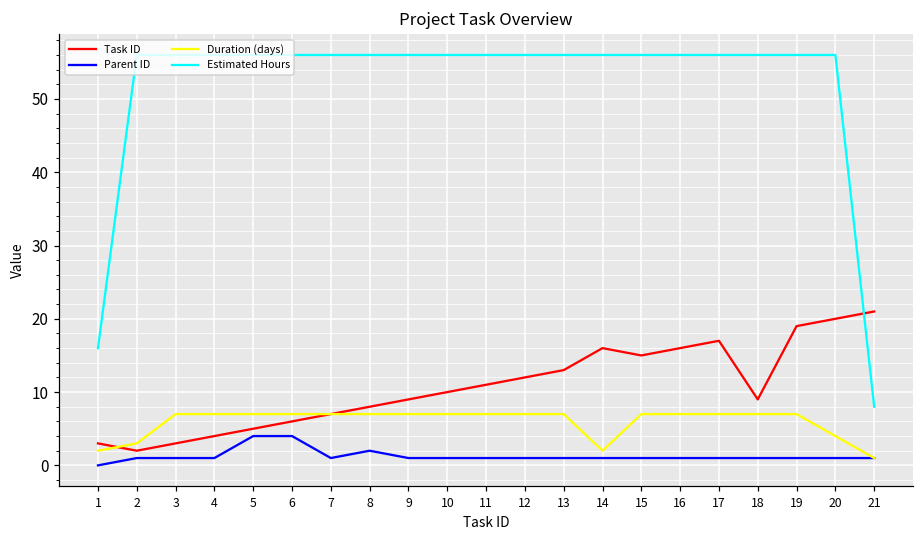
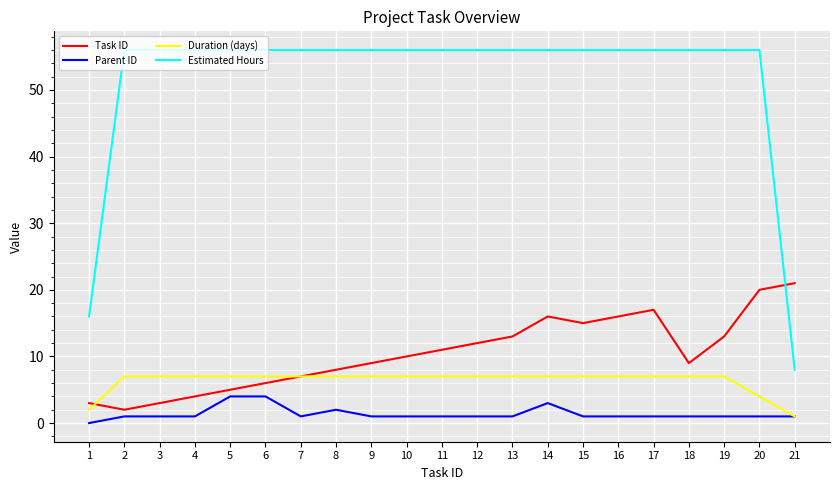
  {
    "Task ID": {
      "1": 3,
      "2": 2,
      "3": 3,
      "4": 4,
      "5": 5,
      "6": 6,
      "8": 8,
      "9": 9,
      "10": 10,
      "11": 11,
      "12": 12,
      "13": 13,
      "14": 16,
      "15": 15,
      "16": 16,
      "17": 17,
      "18": 9,
-     "19": 19,
+     "19": 13,
      "20": 20,
      "21": 21
    },
    "Parent ID": {
      "1": 0,
      "2": 1,
      "3": 1,
      "4": 1,
      "5": 4,
      "6": 4,
      "7": 1,
      "8": 2,
      "9": 1,
      "10": 1,
      "11": 1,
      "12": 1,
      "13": 1,
-     "14": 1,
+     "14": 3,
      "15": 1,
      "16": 1,
      "17": 1,
      "18": 1,
      "19": 1,
      "20": 1
    },
    "Duration (days)": {
      "1": 2,
-     "2": 3,
+     "2": 7,
      "3": 7,
      "4": 7,
      "5": 7,
      "6": 7,
      "8": 7,
      "9": 7,
      "10": 7,
      "11": 7,
      "12": 7,
      "13": 7,
-     "14": 2,
+     "14": 7,
      "15": 7,
      "16": 7,
      "17": 7,
      "18": 7,
      "19": 7,
      "20": 4
    },
    "Estimated Hours": {
      "1": 16,
      "7": 56,
      "8": 56,
      "9": 56,
      "10": 56,
      "11": 56,
      "12": 56,
      "13": 56,
      "14": 56,
      "15": 56,
      "16": 56,
      "17": 56,
      "18": 56,
      "19": 56,
      "20": 56,
      "21": 8
    }
  }
